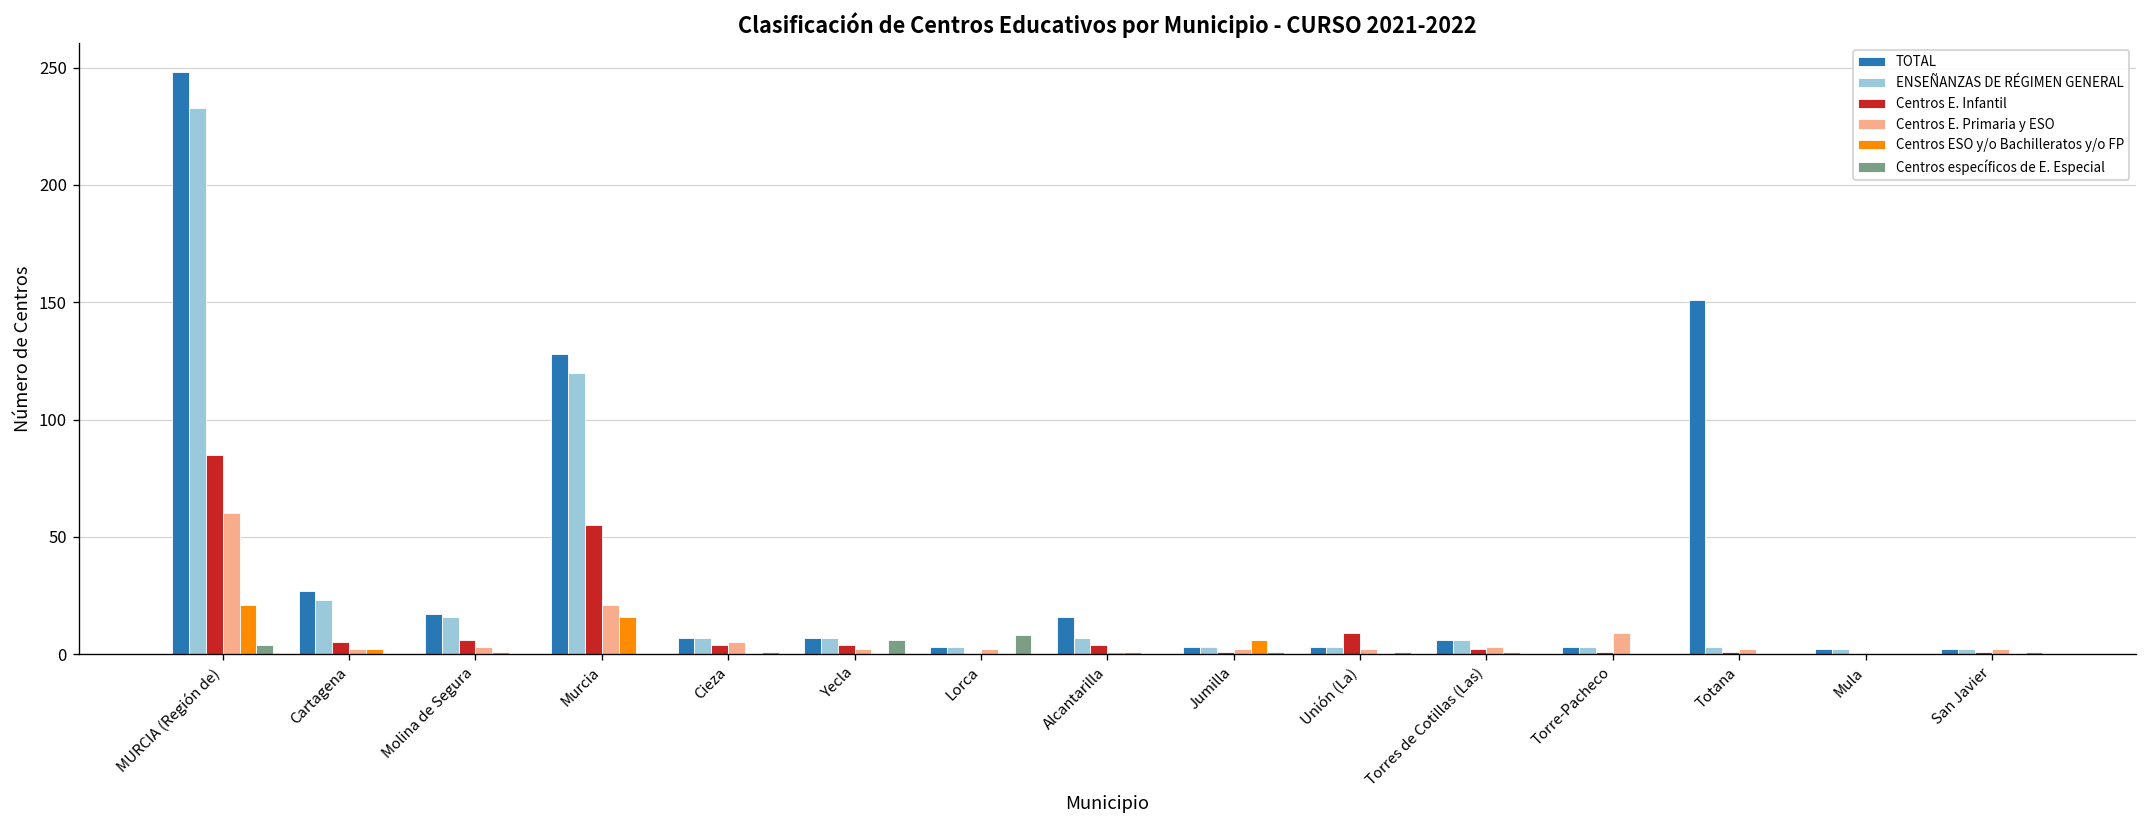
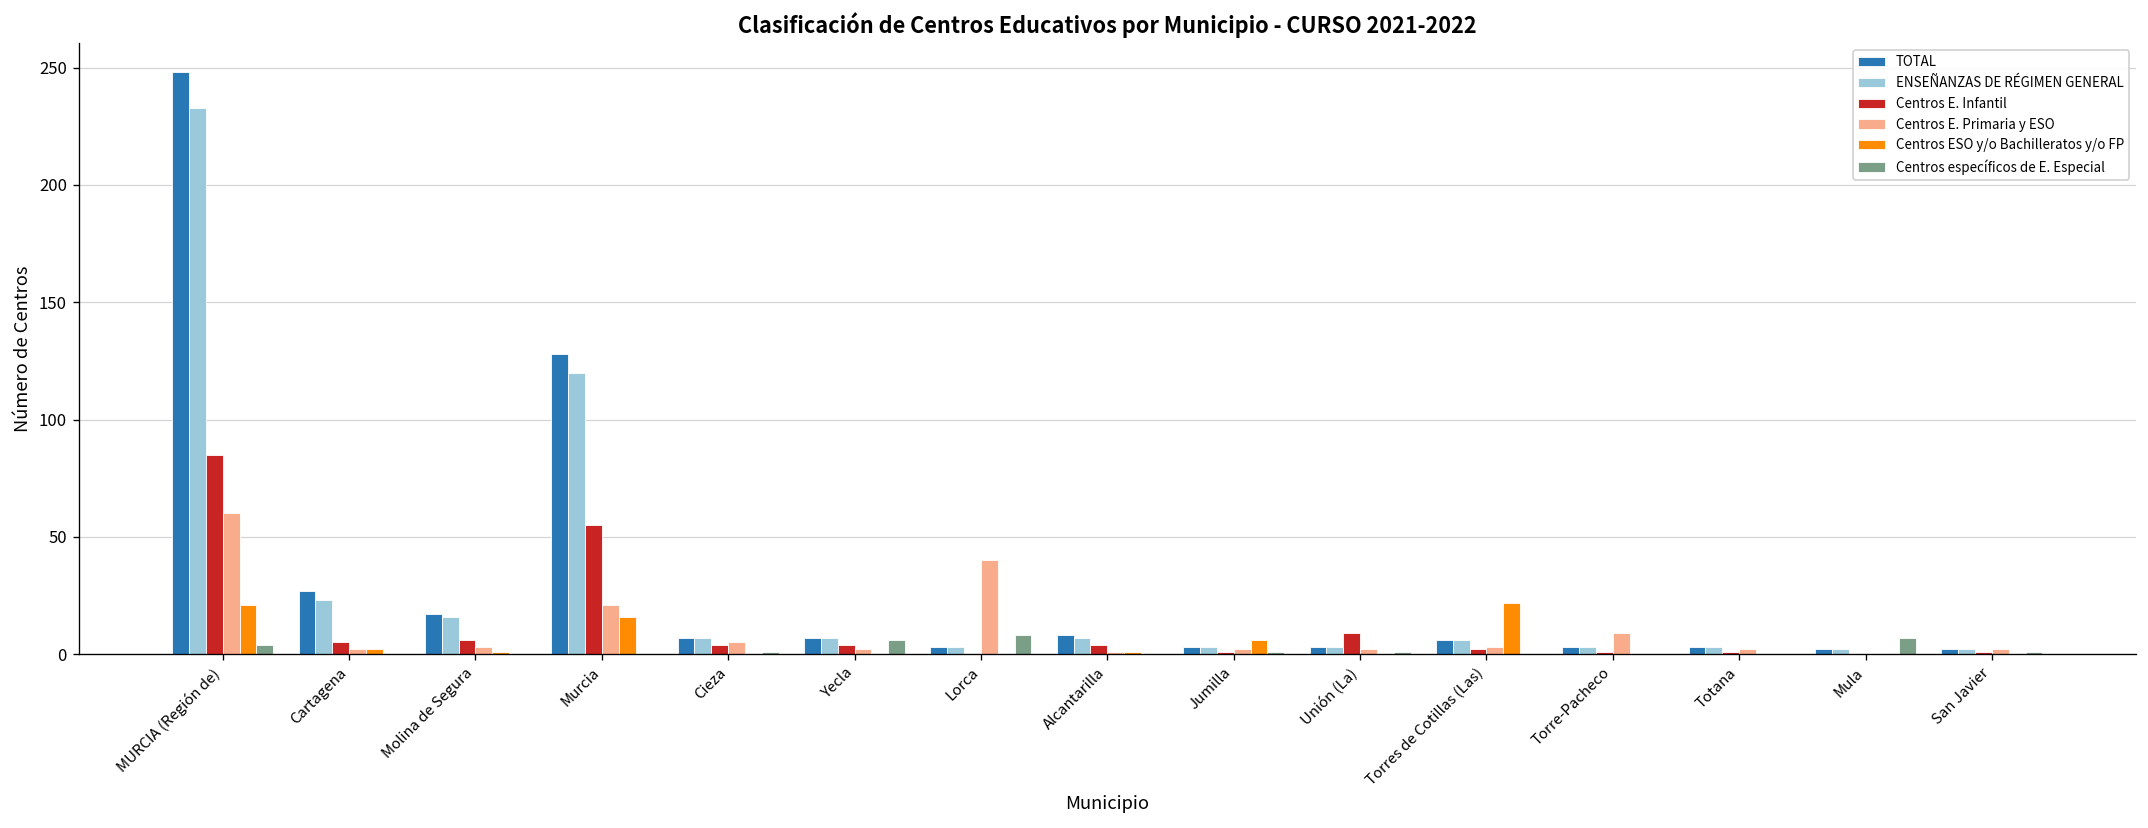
  {
    "TOTAL": {
      "MURCIA (Región de)": 248,
      "Cartagena": 27,
      "Molina de Segura": 17,
      "Murcia": 128,
      "Cieza": 7,
      "Yecla": 7,
      "Lorca": 3,
-     "Alcantarilla": 16,
+     "Alcantarilla": 8,
      "Jumilla": 3,
      "Unión (La)": 3,
      "Torres de Cotillas (Las)": 6,
      "Torre-Pacheco": 3,
-     "Totana": 151,
+     "Totana": 3,
      "Mula": 2,
      "San Javier": 2
    },
    "ENSEÑANZAS DE RÉGIMEN GENERAL": {
      "MURCIA (Región de)": 233,
      "Cartagena": 23,
      "Molina de Segura": 16,
      "Murcia": 120,
      "Cieza": 7,
      "Yecla": 7,
      "Lorca": 3,
      "Alcantarilla": 7,
      "Jumilla": 3,
      "Unión (La)": 3,
      "Torres de Cotillas (Las)": 6,
      "Torre-Pacheco": 3,
      "Totana": 3,
      "Mula": 2,
      "San Javier": 2
    },
    "Centros E. Infantil": {
      "MURCIA (Región de)": 85,
      "Cartagena": 5,
      "Molina de Segura": 6,
      "Murcia": 55,
      "Cieza": 4,
      "Yecla": 4,
      "Lorca": 0,
      "Alcantarilla": 4,
      "Unión (La)": 9,
      "Torres de Cotillas (Las)": 2,
      "Mula": 0
    },
    "Centros E. Primaria y ESO": {
      "MURCIA (Región de)": 60,
      "Cartagena": 2,
      "Molina de Segura": 3,
      "Murcia": 21,
      "Cieza": 5,
      "Yecla": 2,
-     "Lorca": 2,
+     "Lorca": 40,
      "Jumilla": 2,
      "Unión (La)": 2,
      "Torres de Cotillas (Las)": 3,
      "Torre-Pacheco": 9,
      "Totana": 2,
      "Mula": 0,
      "San Javier": 2
    },
    "Centros ESO y/o Bachilleratos y/o FP": {
      "MURCIA (Región de)": 21,
      "Cartagena": 2,
      "Murcia": 16,
      "Cieza": 0,
      "Yecla": 0,
      "Lorca": 0,
      "Jumilla": 6,
      "Unión (La)": 0,
-     "Torres de Cotillas (Las)": 1,
+     "Torres de Cotillas (Las)": 22,
      "Torre-Pacheco": 0,
      "Totana": 0,
      "Mula": 0,
      "San Javier": 0
    },
    "Centros específicos de E. Especial": {
      "MURCIA (Región de)": 4,
      "Cartagena": 0,
      "Molina de Segura": 0,
      "Murcia": 0,
      "Yecla": 6,
      "Lorca": 8,
      "Alcantarilla": 0,
      "Torres de Cotillas (Las)": 0,
      "Torre-Pacheco": 0,
      "Totana": 0,
-     "Mula": 0
+     "Mula": 7
    }
  }
